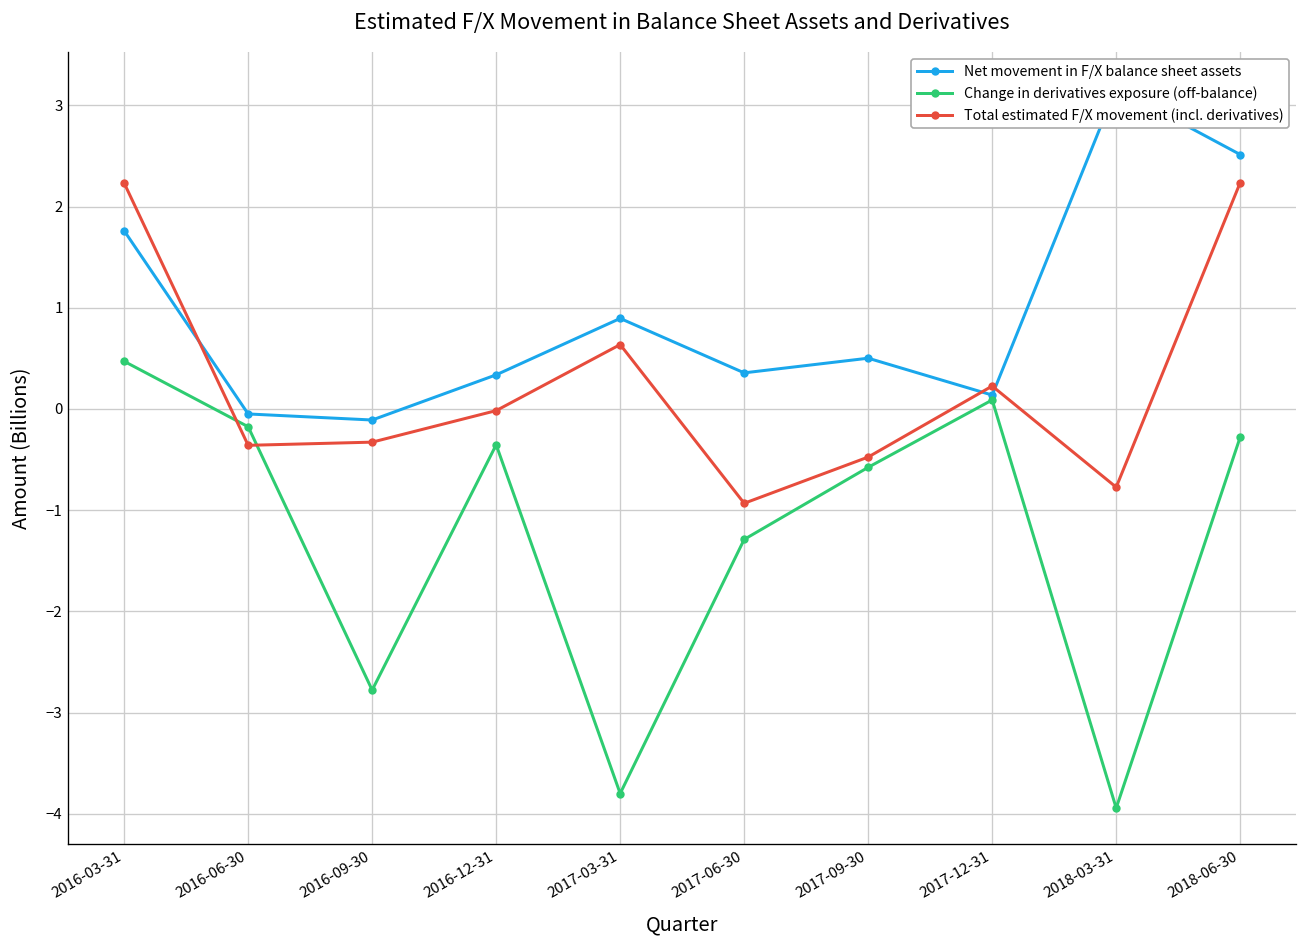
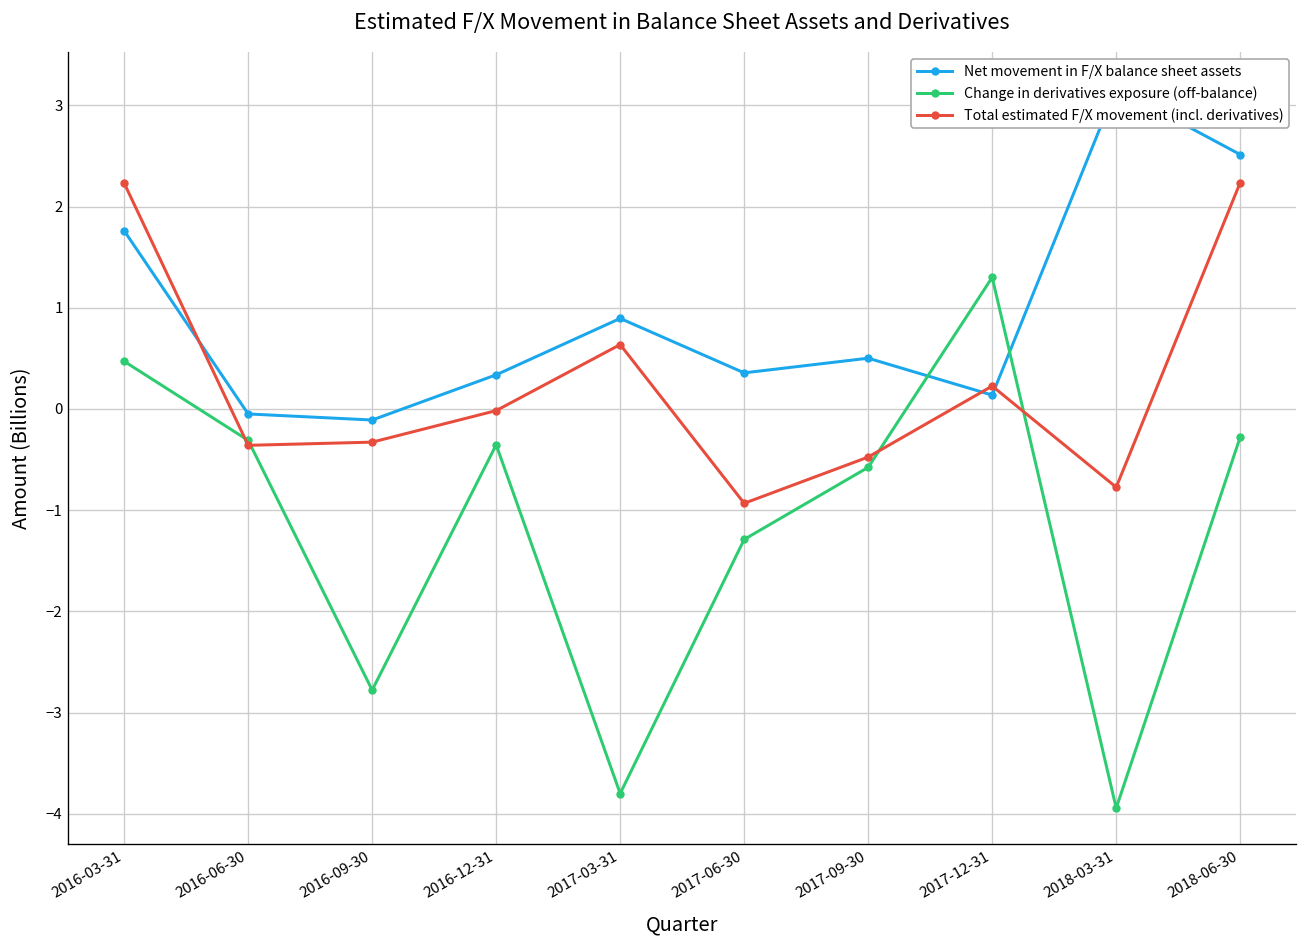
  {
    "Net movement in F/X balance sheet assets": {
      "2016-03-31": 1.8,
      "2016-06-30": 0.0,
      "2016-09-30": -0.1,
      "2016-12-31": 0.3,
      "2017-03-31": 0.9,
      "2017-06-30": 0.4,
      "2017-09-30": 0.5,
      "2017-12-31": 0.1,
      "2018-06-30": 2.5
    },
    "Change in derivatives exposure (off-balance)": {
      "2016-03-31": 0.5,
-     "2016-06-30": -0.2,
+     "2016-06-30": -0.3,
      "2016-09-30": -2.8,
      "2016-12-31": -0.4,
      "2017-03-31": -3.8,
      "2017-06-30": -1.3,
      "2017-09-30": -0.6,
-     "2017-12-31": 0.1,
+     "2017-12-31": 1.3,
      "2018-03-31": -3.9,
      "2018-06-30": -0.3
    },
    "Total estimated F/X movement (incl. derivatives)": {
      "2016-03-31": 2.2,
      "2016-06-30": -0.4,
      "2016-09-30": -0.3,
      "2016-12-31": 0.0,
      "2017-03-31": 0.6,
      "2017-06-30": -0.9,
      "2017-09-30": -0.5,
      "2017-12-31": 0.2,
      "2018-03-31": -0.8,
      "2018-06-30": 2.2
    }
  }
